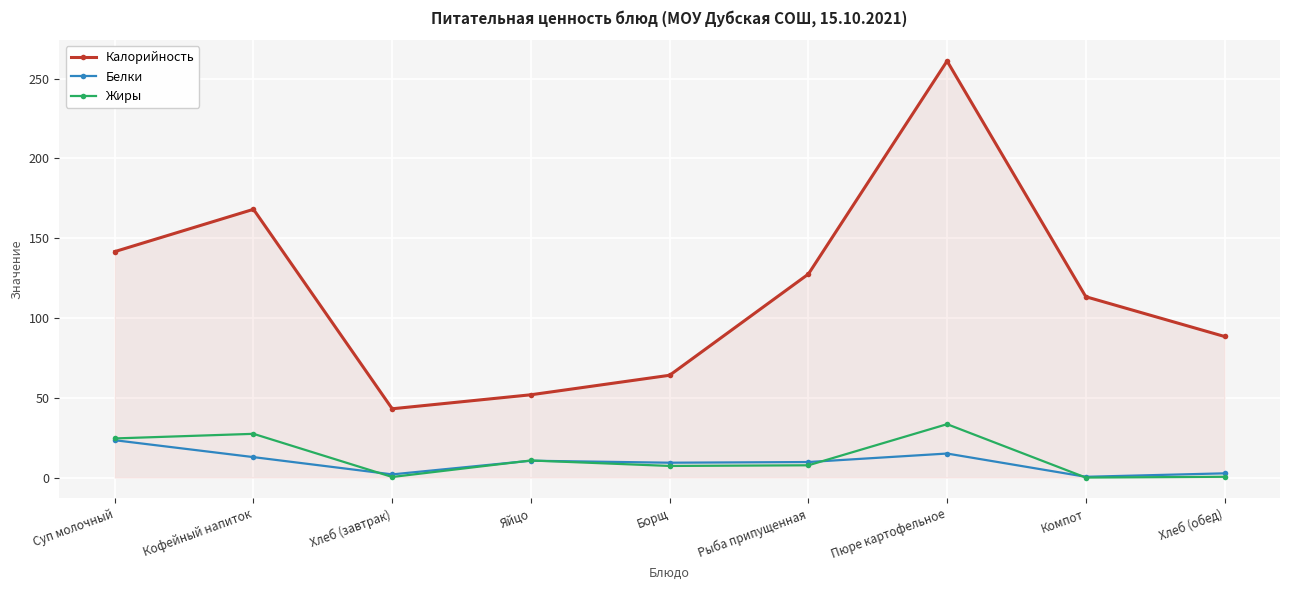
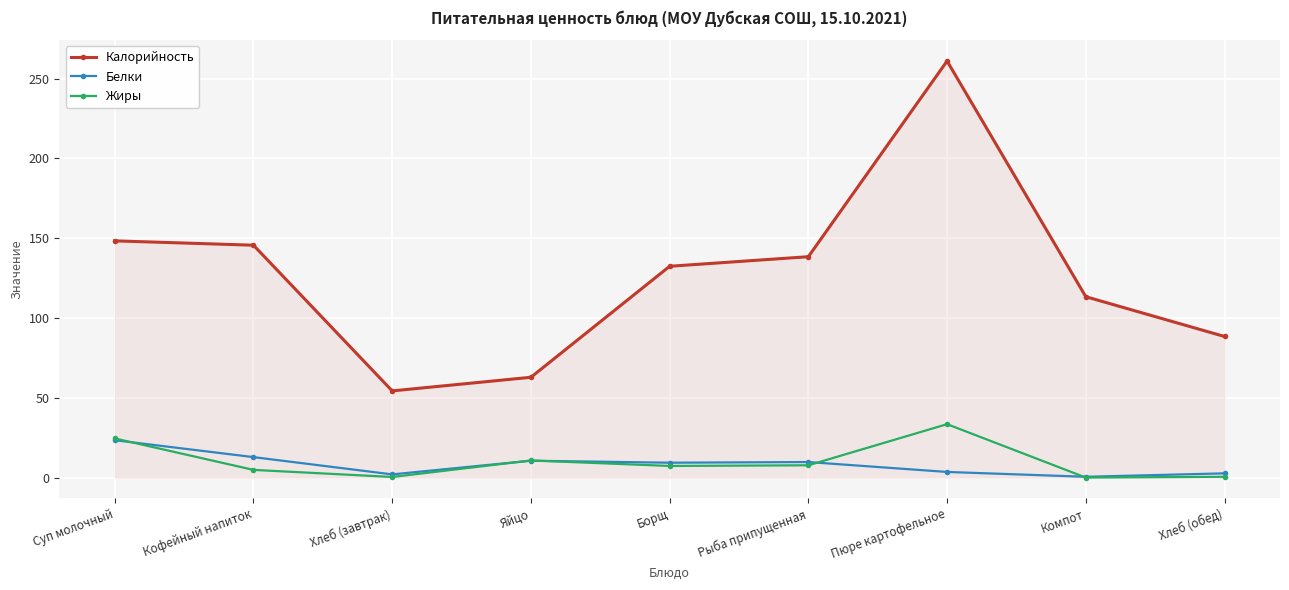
  {
    "Калорийность": {
-     "Суп молочный": 142,
-     "Кофейный напиток": 168,
-     "Хлеб (завтрак)": 43,
-     "Яйцо": 52,
-     "Борщ": 64,
-     "Рыба припущенная": 128,
+     "Суп молочный": 148,
+     "Кофейный напиток": 146,
+     "Хлеб (завтрак)": 54,
+     "Яйцо": 63,
+     "Борщ": 132,
+     "Рыба припущенная": 138,
      "Пюре картофельное": 261,
      "Компот": 113,
      "Хлеб (обед)": 88
    },
    "Белки": {
      "Кофейный напиток": 13,
      "Хлеб (завтрак)": 2,
      "Борщ": 9,
      "Рыба припущенная": 10,
-     "Пюре картофельное": 15,
+     "Пюре картофельное": 4,
      "Хлеб (обед)": 3
    },
    "Жиры": {
-     "Кофейный напиток": 27,
+     "Кофейный напиток": 5,
      "Хлеб (завтрак)": 0,
      "Борщ": 7,
      "Рыба припущенная": 8,
      "Пюре картофельное": 33,
      "Хлеб (обед)": 0
    }
  }
